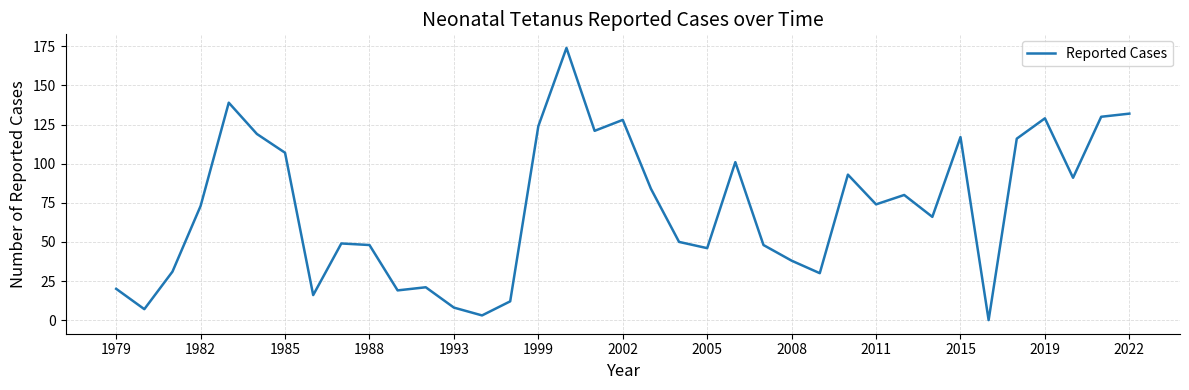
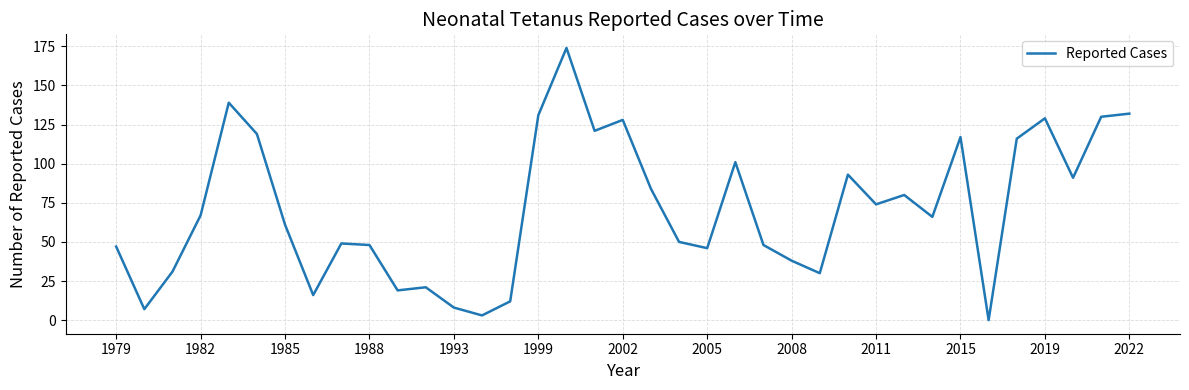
  {
-   "1979": 20,
-   "1982": 73,
-   "1985": 107,
+   "1979": 47,
+   "1982": 67,
+   "1985": 61,
    "1988": 48,
    "1993": 8,
-   "1999": 124,
+   "1999": 131,
    "2002": 128,
    "2005": 46,
    "2008": 38,
    "2011": 74,
    "2015": 117,
    "2019": 129,
    "2022": 132
  }
